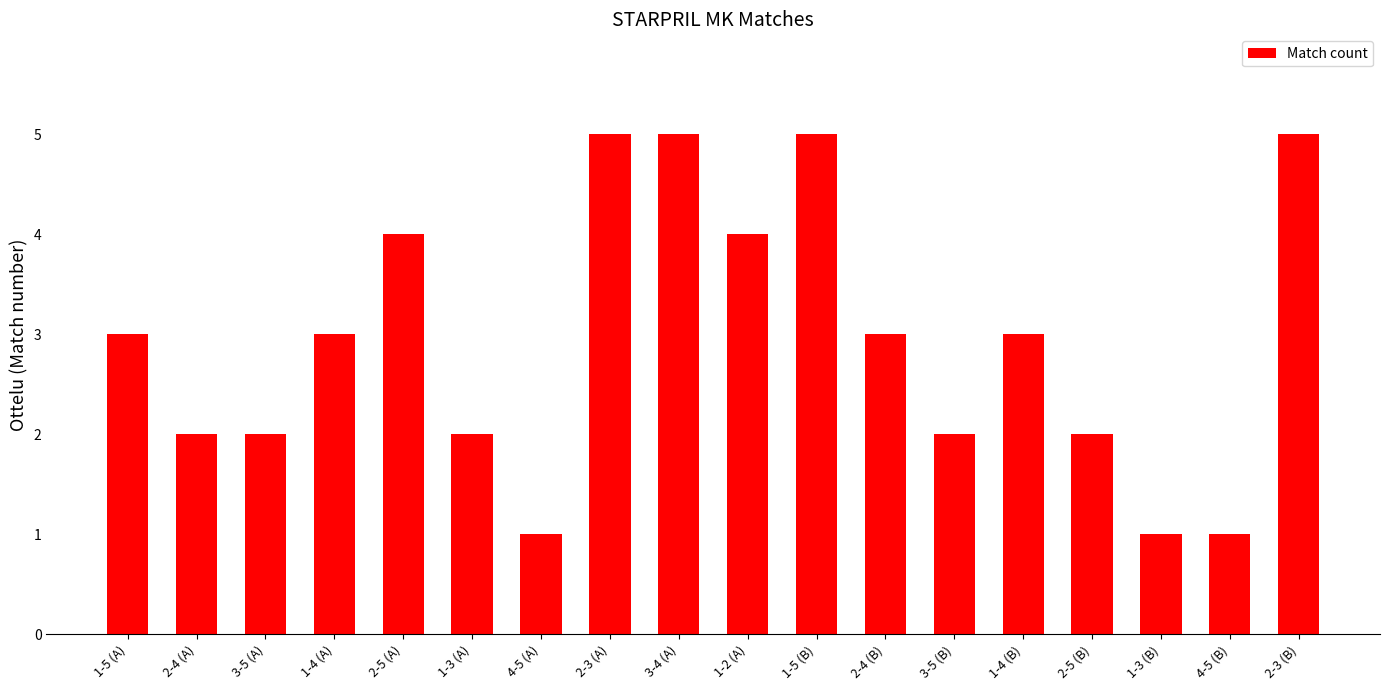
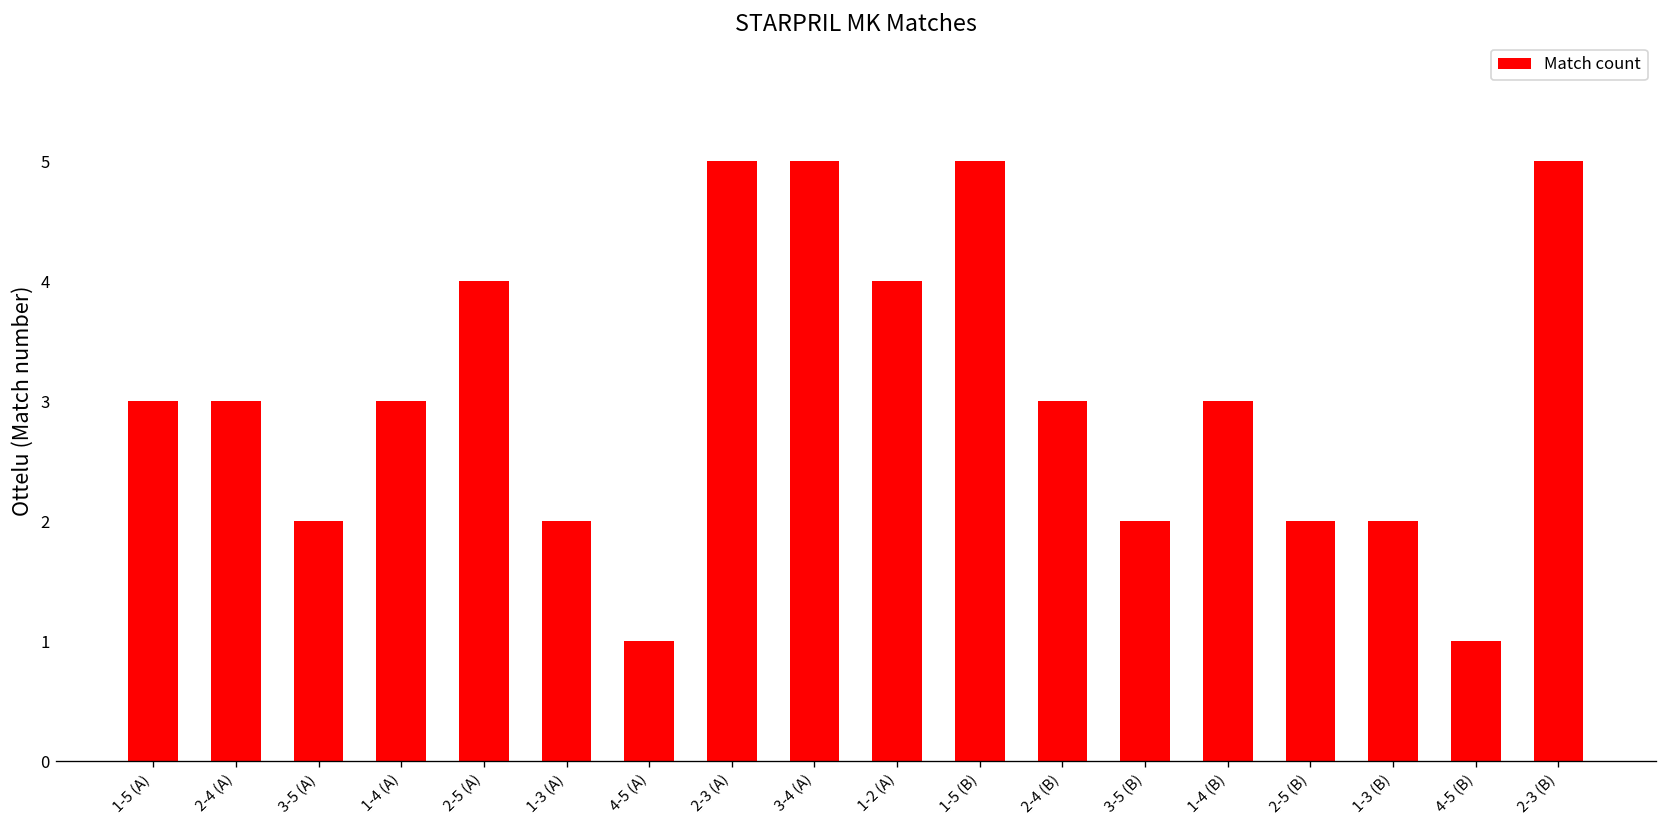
  {
    "1-5 (A)": 3,
-   "2-4 (A)": 2,
+   "2-4 (A)": 3,
    "3-5 (A)": 2,
    "1-4 (A)": 3,
    "2-5 (A)": 4,
    "1-3 (A)": 2,
    "4-5 (A)": 1,
    "2-3 (A)": 5,
    "3-4 (A)": 5,
    "1-2 (A)": 4,
    "1-5 (B)": 5,
    "2-4 (B)": 3,
    "3-5 (B)": 2,
    "1-4 (B)": 3,
    "2-5 (B)": 2,
-   "1-3 (B)": 1,
+   "1-3 (B)": 2,
    "4-5 (B)": 1,
    "2-3 (B)": 5
  }
